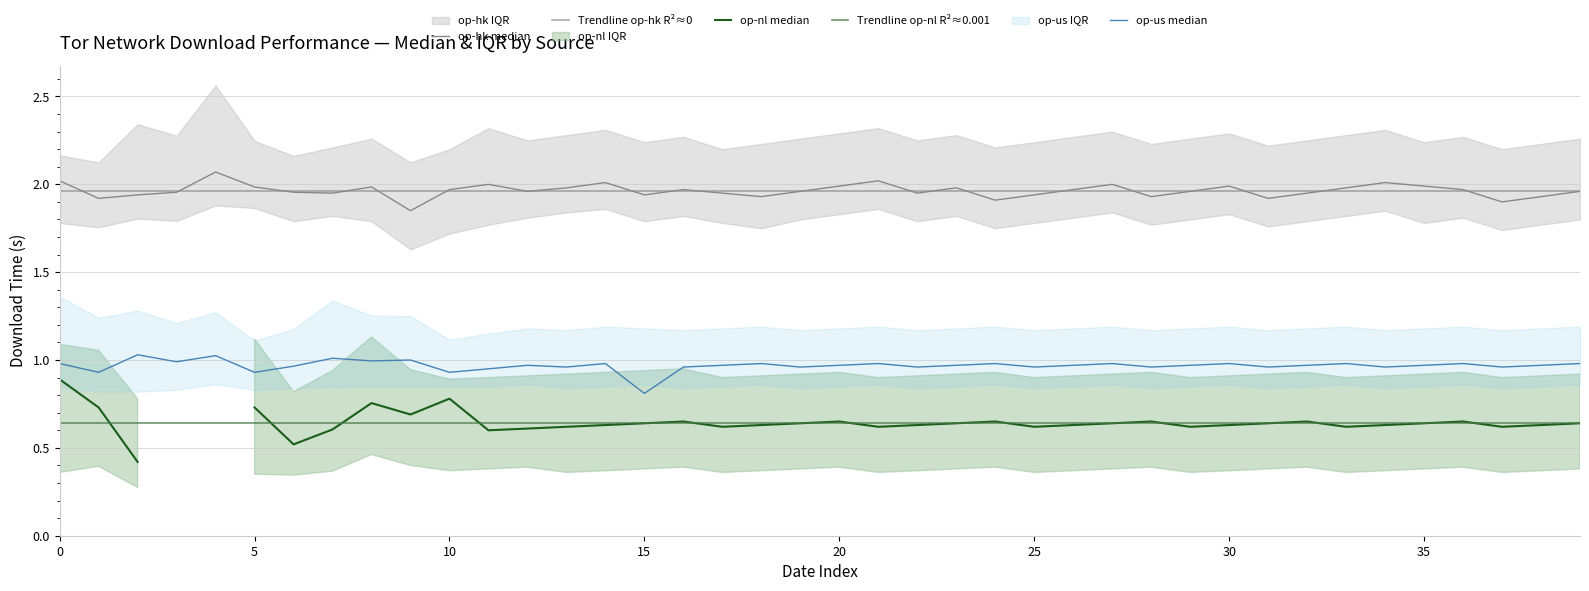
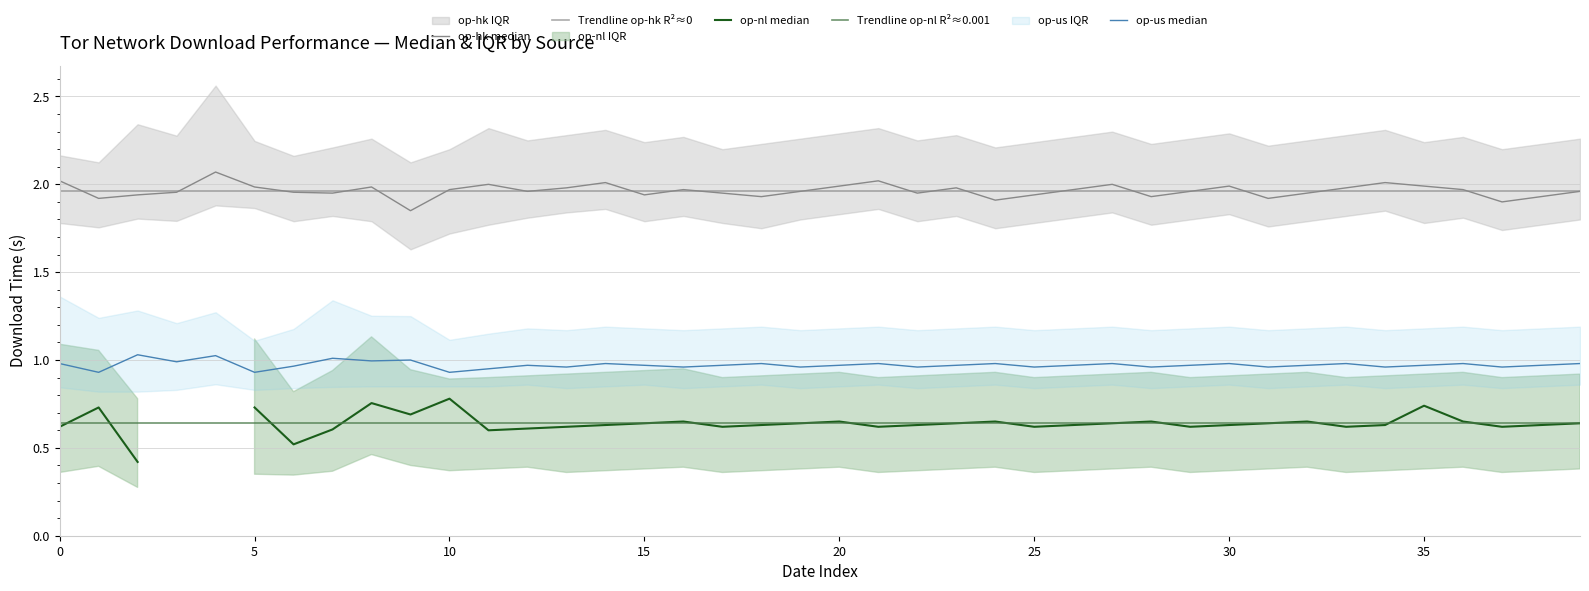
  {
    "op-hk median": {
      "0": 2.02,
      "5": 1.99,
      "10": 1.97,
      "15": 1.94,
      "20": 1.99,
      "25": 1.94,
      "30": 1.99,
      "35": 1.99
    },
    "op-nl median": {
-     "0": 0.89,
+     "0": 0.62,
      "5": 0.73,
      "10": 0.78,
      "15": 0.64,
      "20": 0.65,
      "25": 0.62,
      "30": 0.63,
-     "35": 0.64
+     "35": 0.74
    },
    "op-us median": {
      "0": 0.98,
      "5": 0.93,
      "10": 0.93,
-     "15": 0.81,
+     "15": 0.97,
      "20": 0.97,
      "25": 0.96,
      "30": 0.98,
      "35": 0.97
    }
  }
